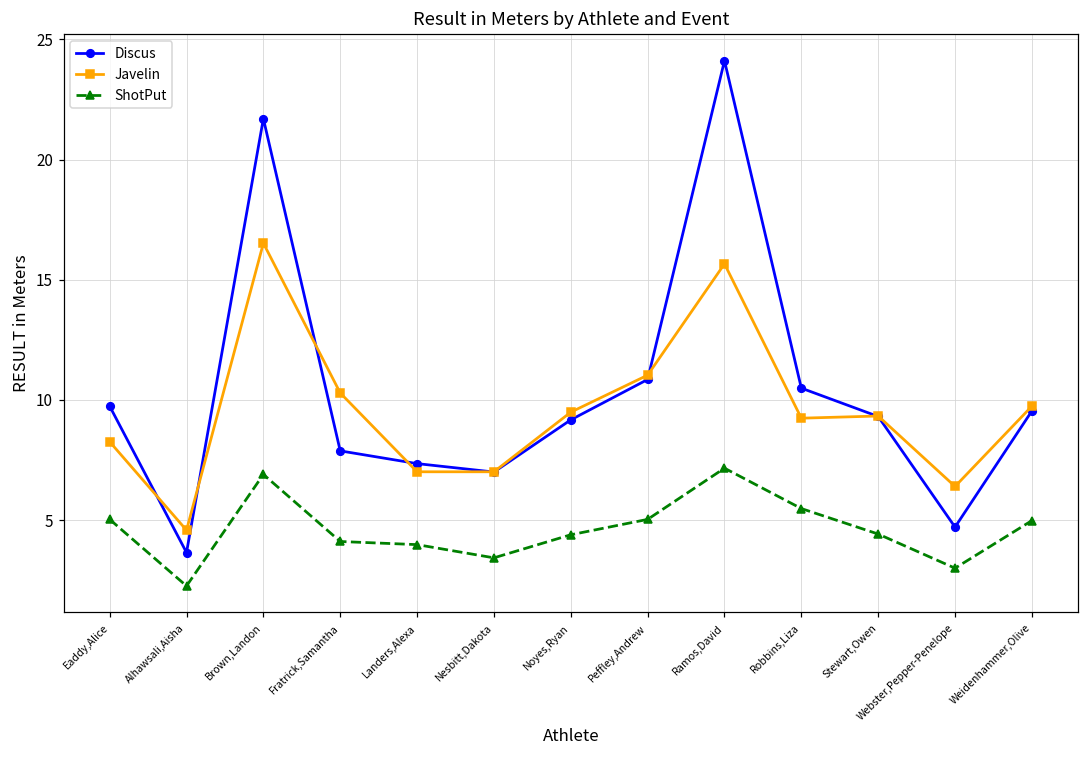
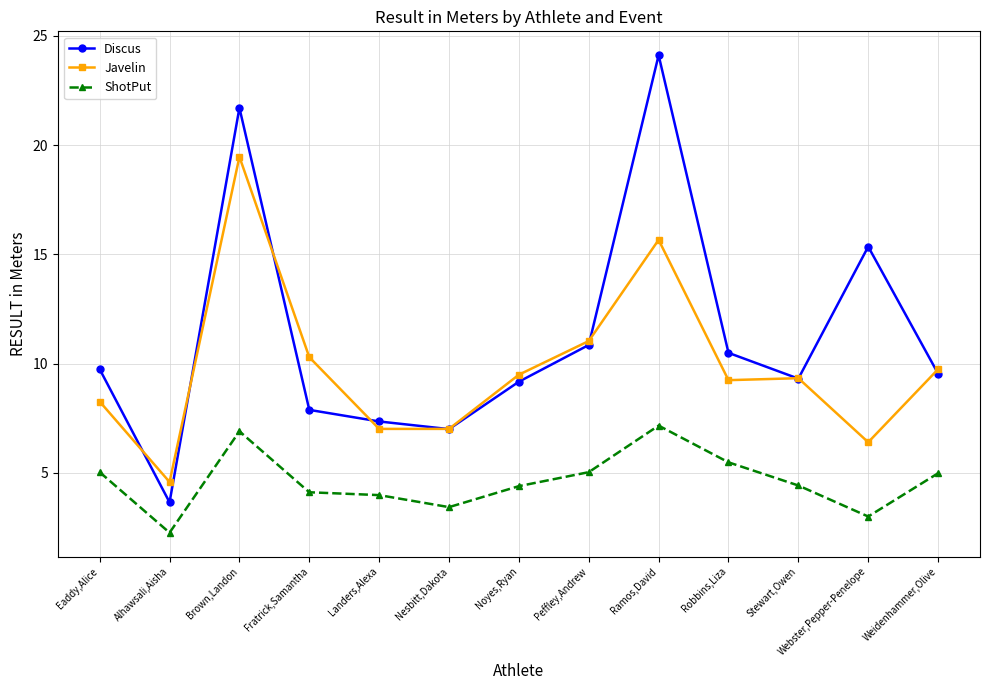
  {
    "Discus": {
      "Eaddy,Alice": 9.7,
      "Alhawsali,Aisha": 3.7,
      "Brown,Landon": 21.7,
      "Fratrick,Samantha": 7.9,
      "Landers,Alexa": 7.4,
      "Noyes,Ryan": 9.2,
      "Peffley,Andrew": 10.9,
      "Ramos,David": 24.1,
      "Robbins,Liza": 10.5,
-     "Webster,Pepper-Penelope": 4.7,
+     "Webster,Pepper-Penelope": 15.4,
      "Weidenhammer,Olive": 9.5
    },
    "Javelin": {
      "Eaddy,Alice": 8.3,
      "Alhawsali,Aisha": 4.6,
-     "Brown,Landon": 16.5,
+     "Brown,Landon": 19.5,
      "Fratrick,Samantha": 10.3,
      "Landers,Alexa": 7.0,
      "Noyes,Ryan": 9.5,
      "Peffley,Andrew": 11.0,
      "Ramos,David": 15.7,
      "Robbins,Liza": 9.2,
      "Webster,Pepper-Penelope": 6.4,
      "Weidenhammer,Olive": 9.7
    },
    "ShotPut": {
      "Eaddy,Alice": 5.0,
      "Alhawsali,Aisha": 2.3,
      "Brown,Landon": 6.9,
      "Fratrick,Samantha": 4.1,
      "Landers,Alexa": 4.0,
      "Nesbitt,Dakota": 3.4,
      "Noyes,Ryan": 4.4,
      "Peffley,Andrew": 5.0,
      "Ramos,David": 7.2,
      "Robbins,Liza": 5.5,
      "Stewart,Owen": 4.4,
      "Webster,Pepper-Penelope": 3.0,
      "Weidenhammer,Olive": 5.0
    }
  }
